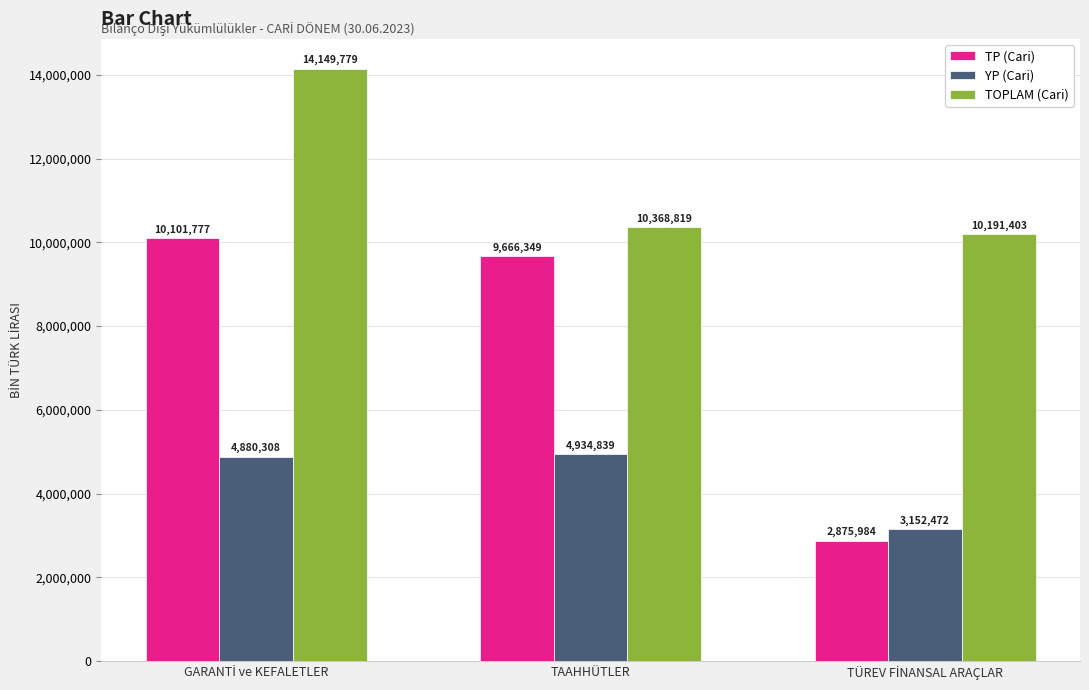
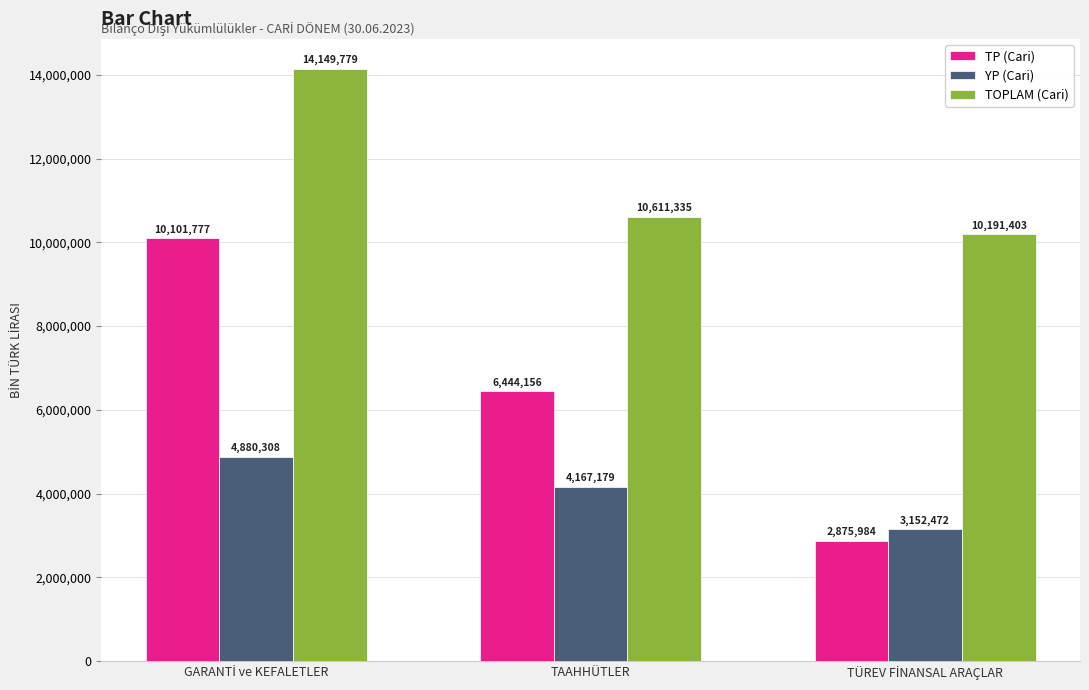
  {
    "TP (Cari)": {
      "GARANTİ ve KEFALETLER": "10,101,777",
-     "TAAHHÜTLER": "9,666,349",
+     "TAAHHÜTLER": "6,444,156",
      "TÜREV FİNANSAL ARAÇLAR": "2,875,984"
    },
    "YP (Cari)": {
      "GARANTİ ve KEFALETLER": "4,880,308",
-     "TAAHHÜTLER": "4,934,839",
+     "TAAHHÜTLER": "4,167,179",
      "TÜREV FİNANSAL ARAÇLAR": "3,152,472"
    },
    "TOPLAM (Cari)": {
      "GARANTİ ve KEFALETLER": "14,149,779",
-     "TAAHHÜTLER": "10,368,819",
+     "TAAHHÜTLER": "10,611,335",
      "TÜREV FİNANSAL ARAÇLAR": "10,191,403"
    }
  }
